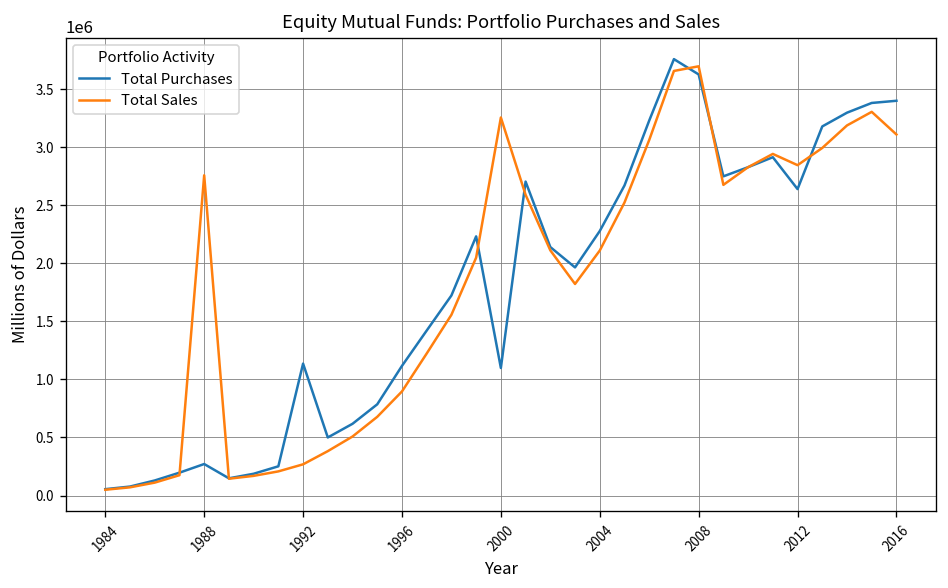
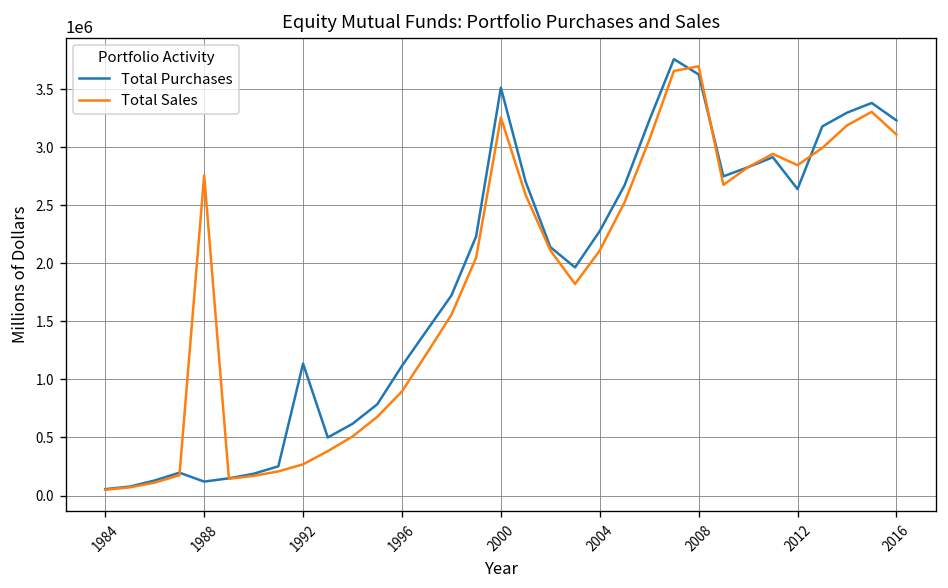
  {
    "Total Purchases": {
-     "1988": 300000,
+     "1988": 100000,
      "1992": 1100000,
      "1996": 1100000,
-     "2000": 1100000,
+     "2000": 3500000,
      "2004": 2300000,
      "2008": 3600000,
      "2012": 2600000,
-     "2016": 3400000
+     "2016": 3200000
    },
    "Total Sales": {
      "1988": 2800000,
      "1992": 300000,
      "1996": 900000,
      "2000": 3300000,
      "2004": 2100000,
      "2008": 3700000,
      "2012": 2800000,
      "2016": 3100000
    }
  }
